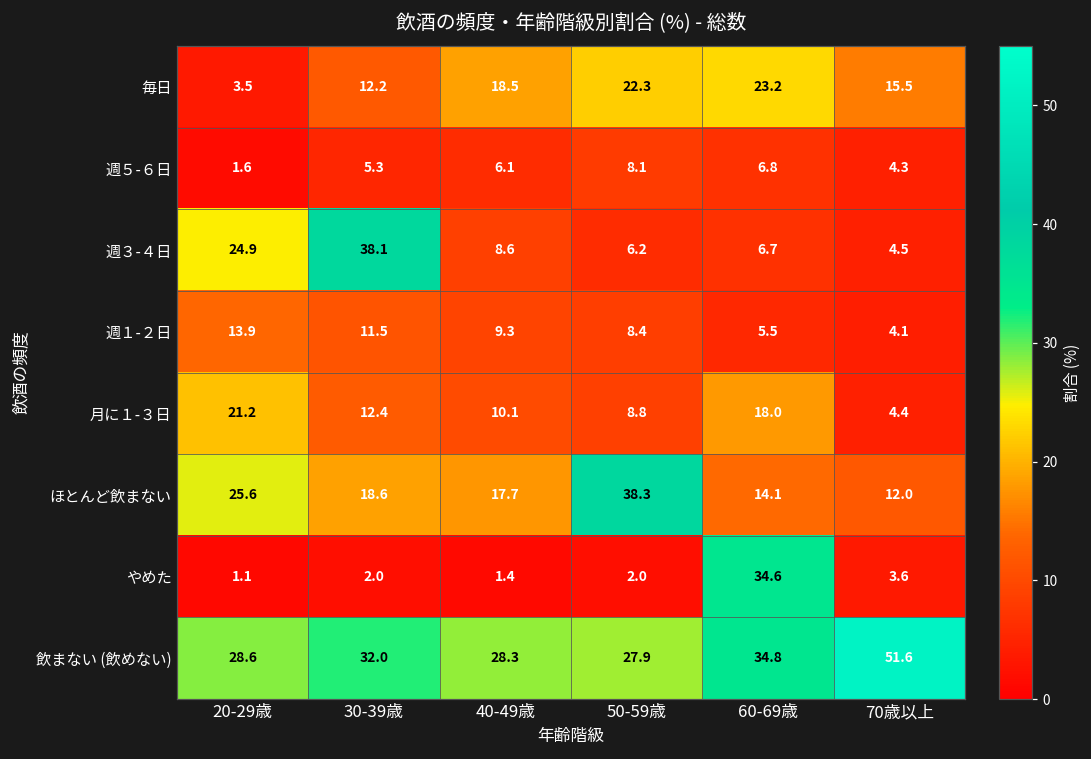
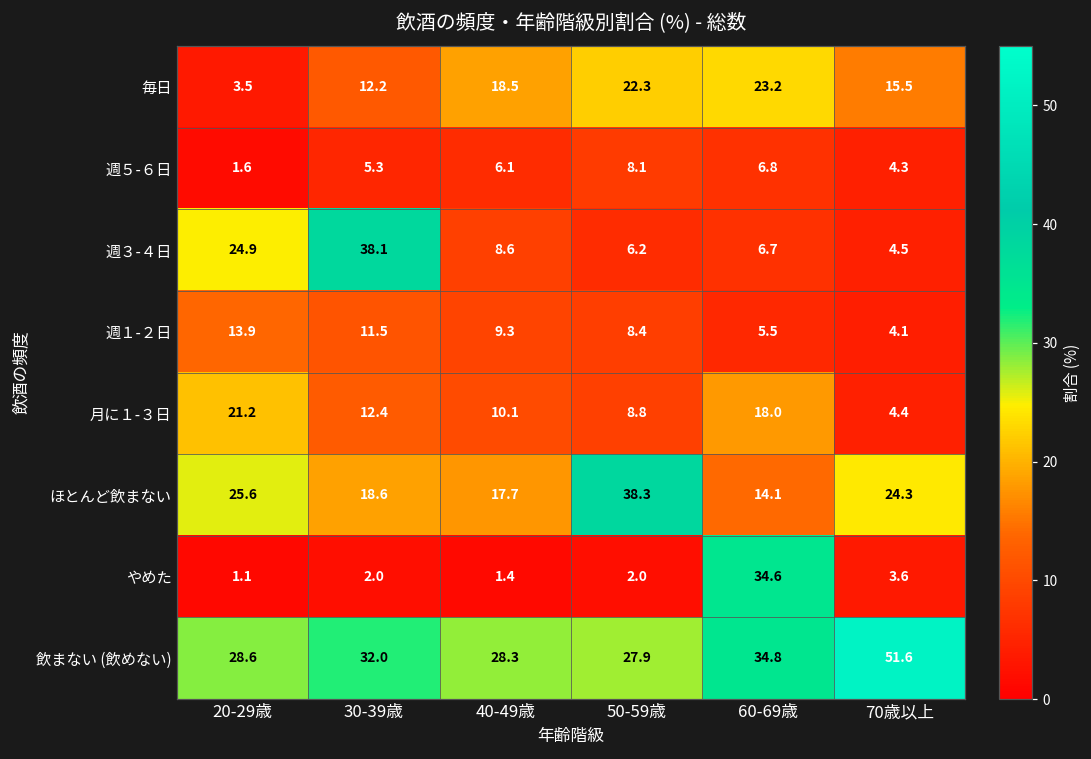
  {
    "毎日": {
      "20-29歳": 3.5,
      "30-39歳": 12.2,
      "40-49歳": 18.5,
      "50-59歳": 22.3,
      "60-69歳": 23.2,
      "70歳以上": 15.5
    },
    "週５-６日": {
      "20-29歳": 1.6,
      "30-39歳": 5.3,
      "40-49歳": 6.1,
      "50-59歳": 8.1,
      "60-69歳": 6.8,
      "70歳以上": 4.3
    },
    "週３-４日": {
      "20-29歳": 24.9,
      "30-39歳": 38.1,
      "40-49歳": 8.6,
      "50-59歳": 6.2,
      "60-69歳": 6.7,
      "70歳以上": 4.5
    },
    "週１-２日": {
      "20-29歳": 13.9,
      "30-39歳": 11.5,
      "40-49歳": 9.3,
      "50-59歳": 8.4,
      "60-69歳": 5.5,
      "70歳以上": 4.1
    },
    "月に１-３日": {
      "20-29歳": 21.2,
      "30-39歳": 12.4,
      "40-49歳": 10.1,
      "50-59歳": 8.8,
      "60-69歳": 18.0,
      "70歳以上": 4.4
    },
    "ほとんど飲まない": {
      "20-29歳": 25.6,
      "30-39歳": 18.6,
      "40-49歳": 17.7,
      "50-59歳": 38.3,
      "60-69歳": 14.1,
-     "70歳以上": 12.0
+     "70歳以上": 24.3
    },
    "やめた": {
      "20-29歳": 1.1,
      "30-39歳": 2.0,
      "40-49歳": 1.4,
      "50-59歳": 2.0,
      "60-69歳": 34.6,
      "70歳以上": 3.6
    },
    "飲まない (飲めない)": {
      "20-29歳": 28.6,
      "30-39歳": 32.0,
      "40-49歳": 28.3,
      "50-59歳": 27.9,
      "60-69歳": 34.8,
      "70歳以上": 51.6
    }
  }
